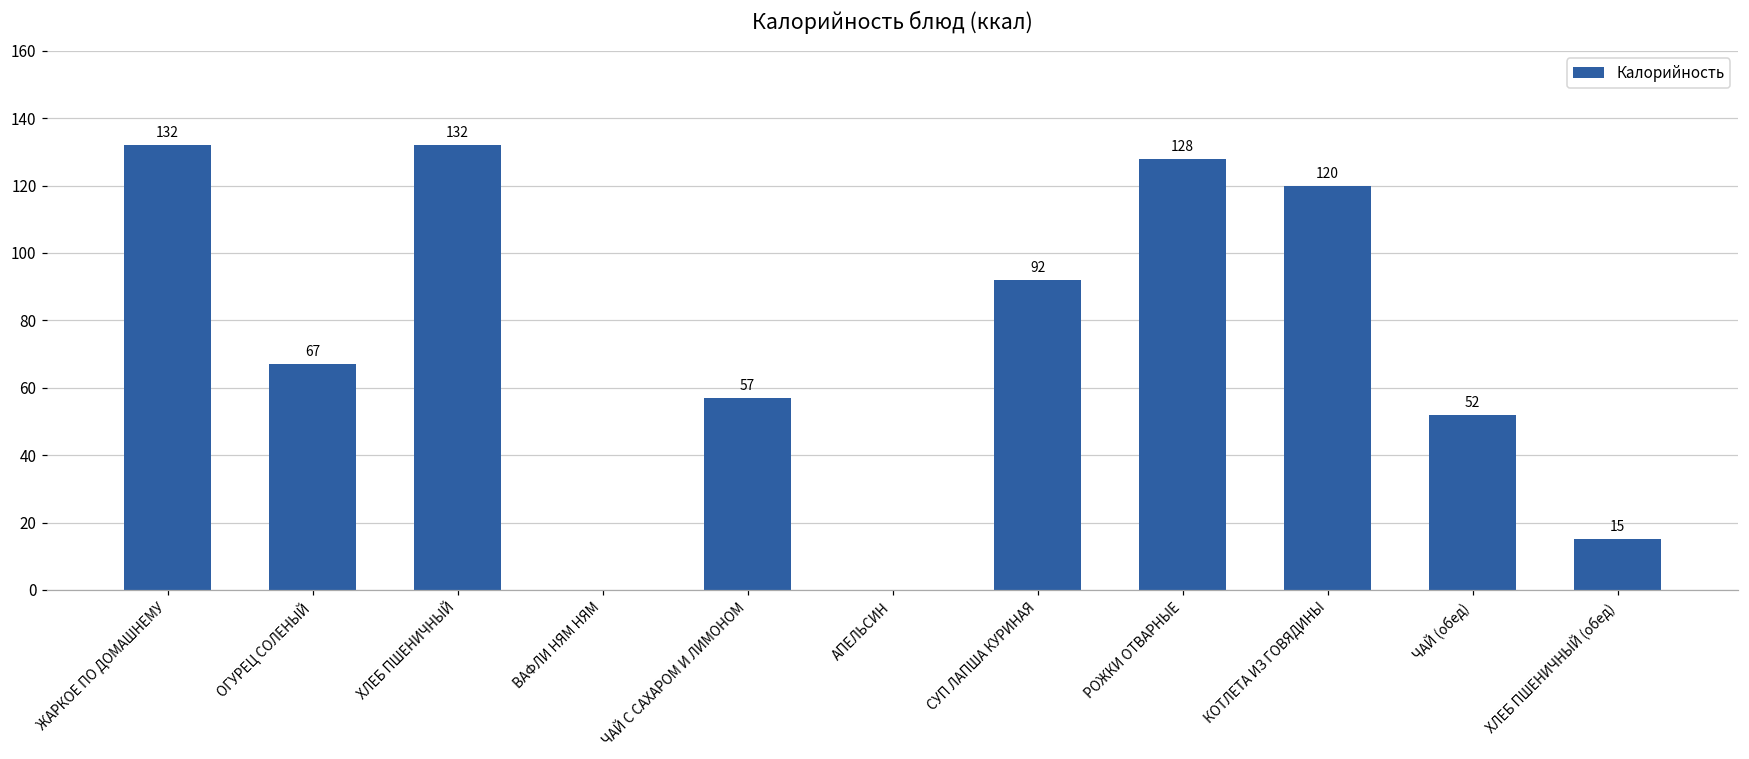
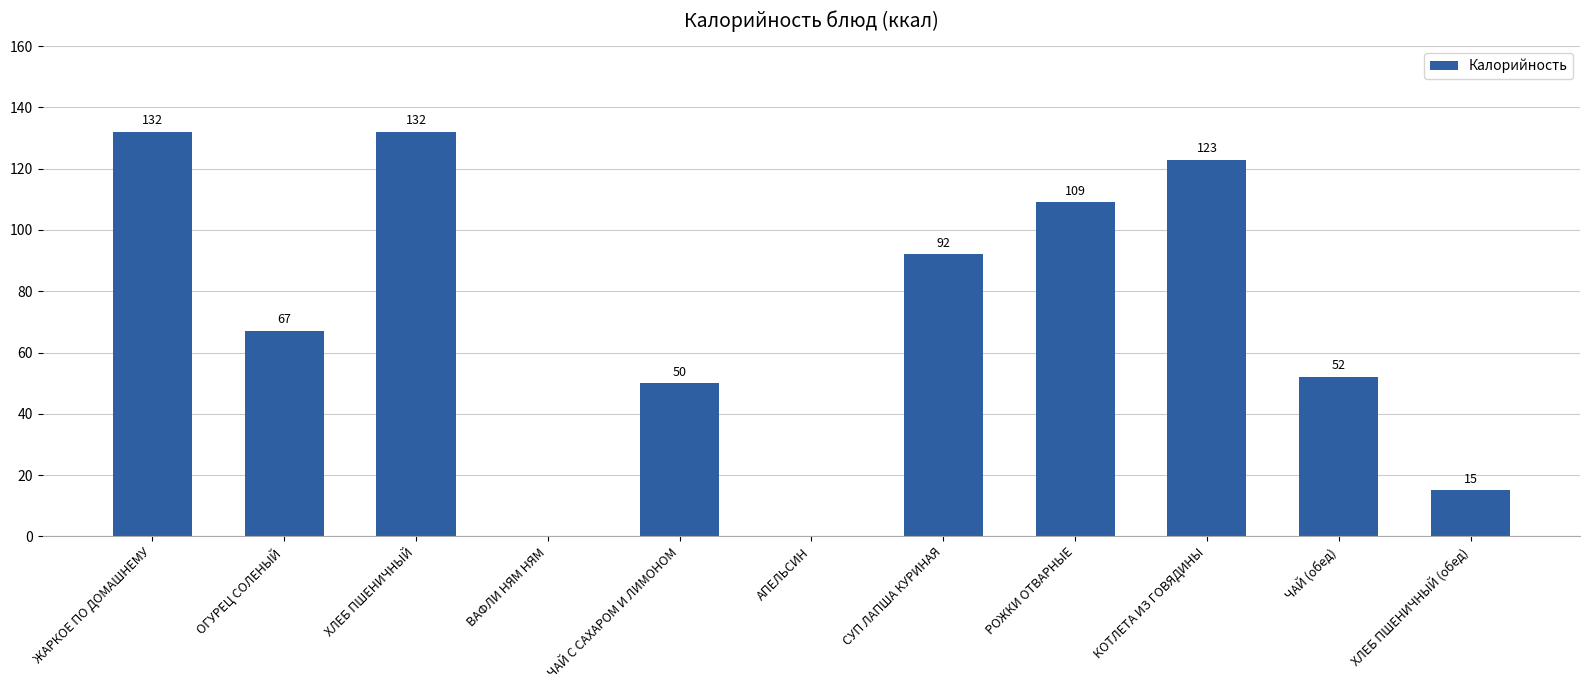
  {
    "ЖАРКОЕ ПО ДОМАШНЕМУ": 132,
    "ОГУРЕЦ СОЛЕНЫЙ": 67,
    "ХЛЕБ ПШЕНИЧНЫЙ": 132,
-   "ЧАЙ С САХАРОМ И ЛИМОНОМ": 57,
+   "ЧАЙ С САХАРОМ И ЛИМОНОМ": 50,
    "СУП ЛАПША КУРИНАЯ": 92,
-   "РОЖКИ ОТВАРНЫЕ": 128,
-   "КОТЛЕТА ИЗ ГОВЯДИНЫ": 120,
+   "РОЖКИ ОТВАРНЫЕ": 109,
+   "КОТЛЕТА ИЗ ГОВЯДИНЫ": 123,
    "ЧАЙ (обед)": 52,
    "ХЛЕБ ПШЕНИЧНЫЙ (обед)": 15
  }
